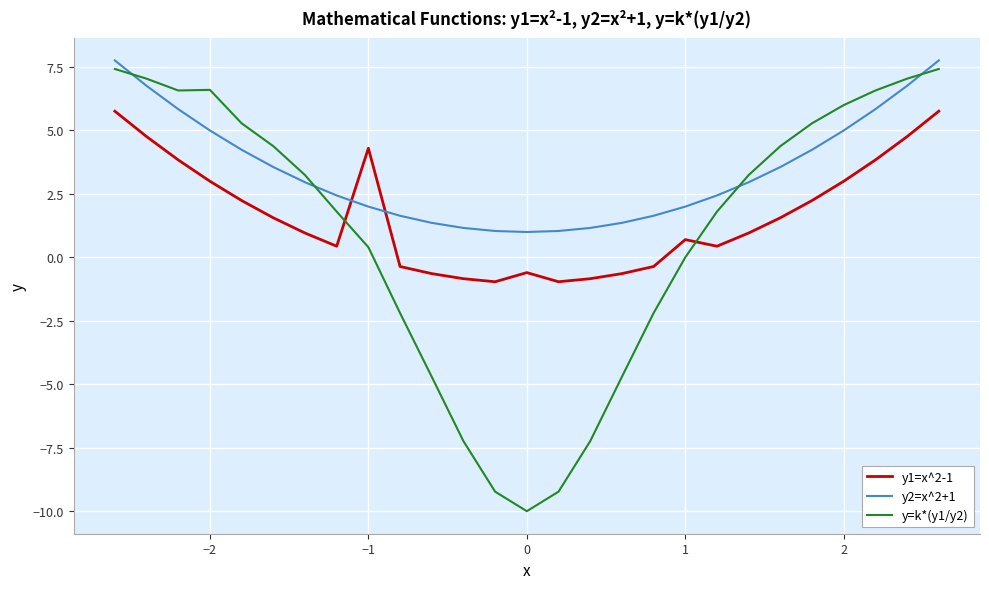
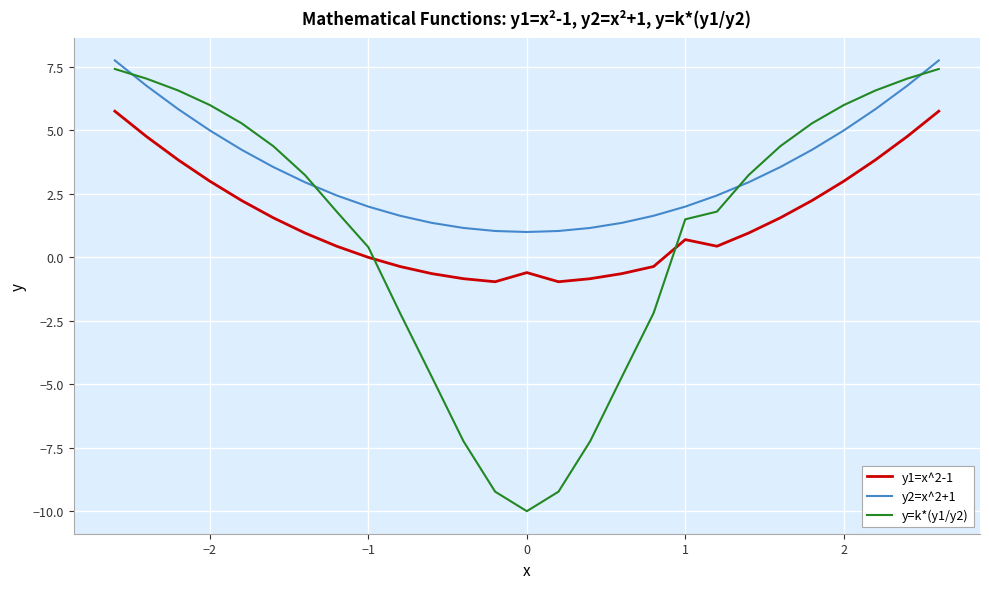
  {
    "y1=x^2-1": {
      "−2": 3.0,
-     "−1": 4.3,
+     "−1": 0.0,
      "0": -0.6,
      "1": 0.7,
      "2": 3.0
    },
    "y2=x^2+1": {
      "−2": 5.0,
      "−1": 2.0,
      "0": 1.0,
      "1": 2.0,
      "2": 5.0
    },
    "y=k*(y1/y2)": {
-     "−2": 6.6,
+     "−2": 6.0,
      "−1": 0.4,
      "0": -10.0,
-     "1": 0.0,
+     "1": 1.5,
      "2": 6.0
    }
  }
